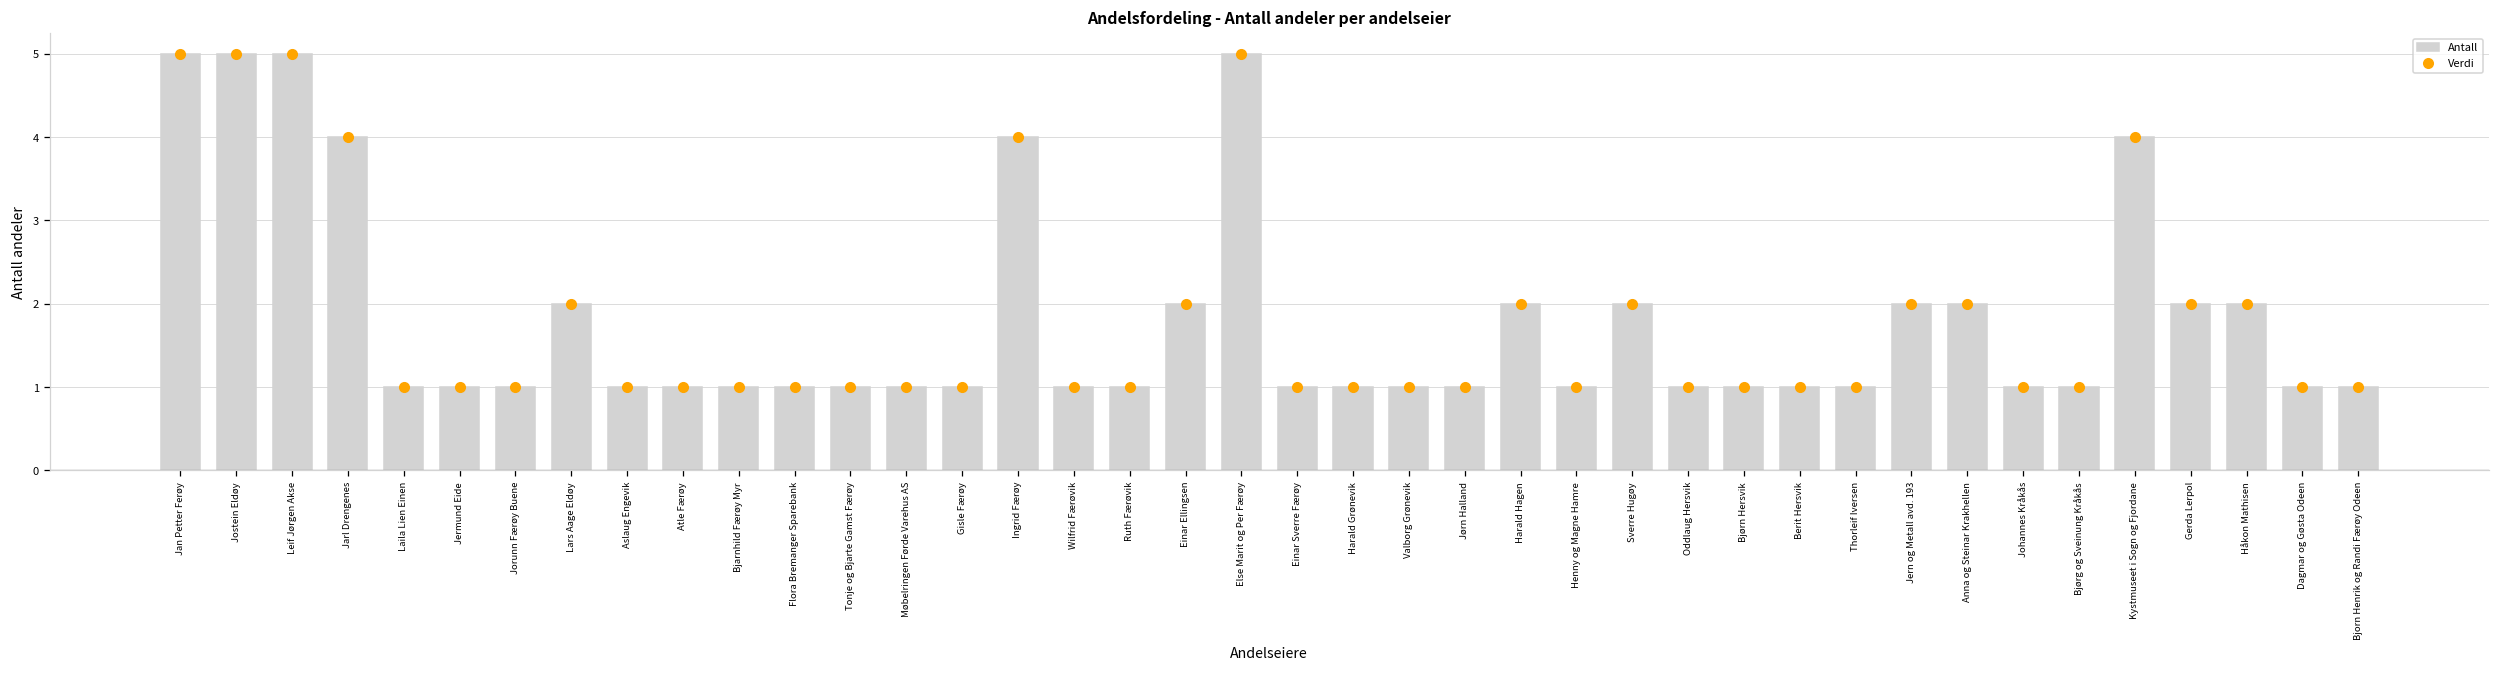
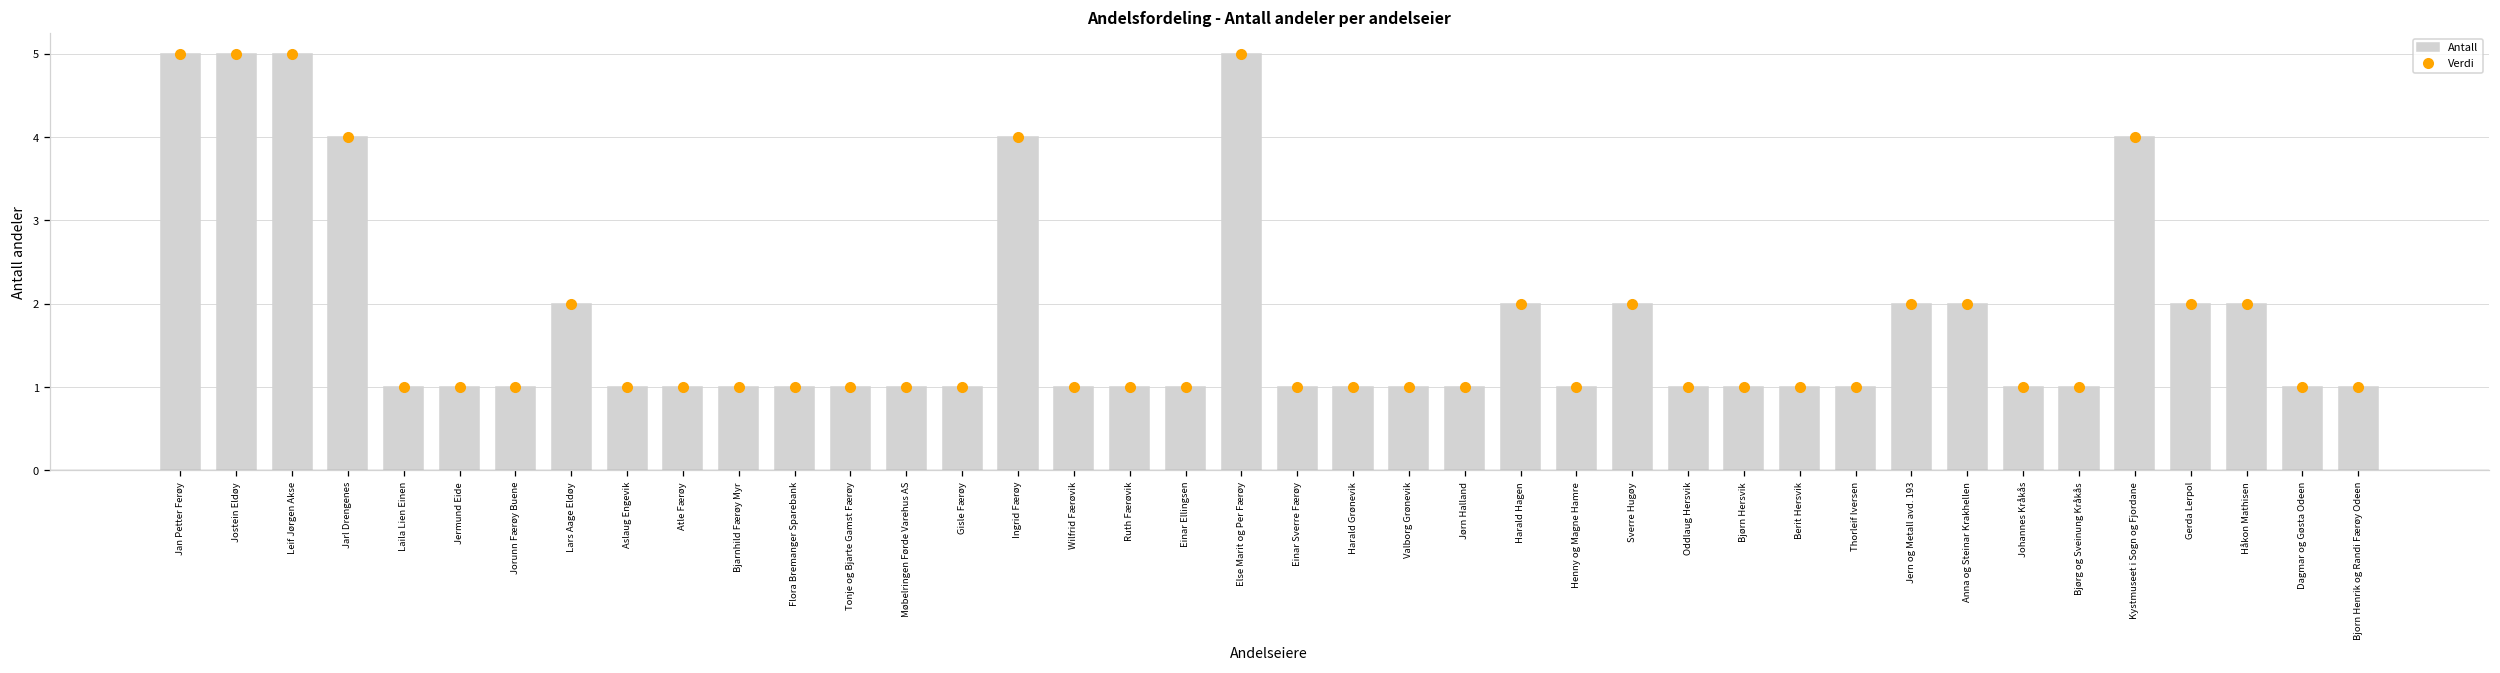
  {
    "Antall": {
      "Jan Petter Ferøy": 5,
      "Jostein Eldøy": 5,
      "Leif Jørgen Akse": 5,
      "Jarl Drengenes": 4,
      "Laila Lien Einen": 1,
      "Jermund Eide": 1,
      "Jorunn Færøy Buene": 1,
      "Lars Aage Eldøy": 2,
      "Aslaug Engevik": 1,
      "Atle Færøy": 1,
      "Bjarnhild Færøy Myr": 1,
      "Flora Bremanger Sparebank": 1,
      "Tonje og Bjarte Gamst Færøy": 1,
      "Møbelringen Førde Varehus AS": 1,
      "Gisle Færøy": 1,
      "Ingrid Færøy": 4,
      "Wilfrid Færøvik": 1,
      "Ruth Færøvik": 1,
-     "Einar Ellingsen": 2,
+     "Einar Ellingsen": 1,
      "Else Marit og Per Færøy": 5,
      "Einar Sverre Færøy": 1,
      "Harald Grønevik": 1,
      "Valborg Grønevik": 1,
      "Jørn Halland": 1,
      "Harald Hagen": 2,
      "Henny og Magne Hamre": 1,
      "Sverre Hugøy": 2,
      "Oddlaug Hersvik": 1,
      "Bjørn Hersvik": 1,
      "Berit Hersvik": 1,
      "Thorleif Iversen": 1,
      "Jern og Metall avd. 193": 2,
      "Anna og Steinar Krakhellen": 2,
      "Johannes Kråkås": 1,
      "Bjørg og Sveinung Kråkås": 1,
      "Kystmuseet i Sogn og Fjordane": 4,
      "Gerda Lerpol": 2,
      "Håkon Mathisen": 2,
      "Dagmar og Gøsta Odeen": 1,
      "Bjorn Henrik og Randi Færøy Odeen": 1
    }
  }
